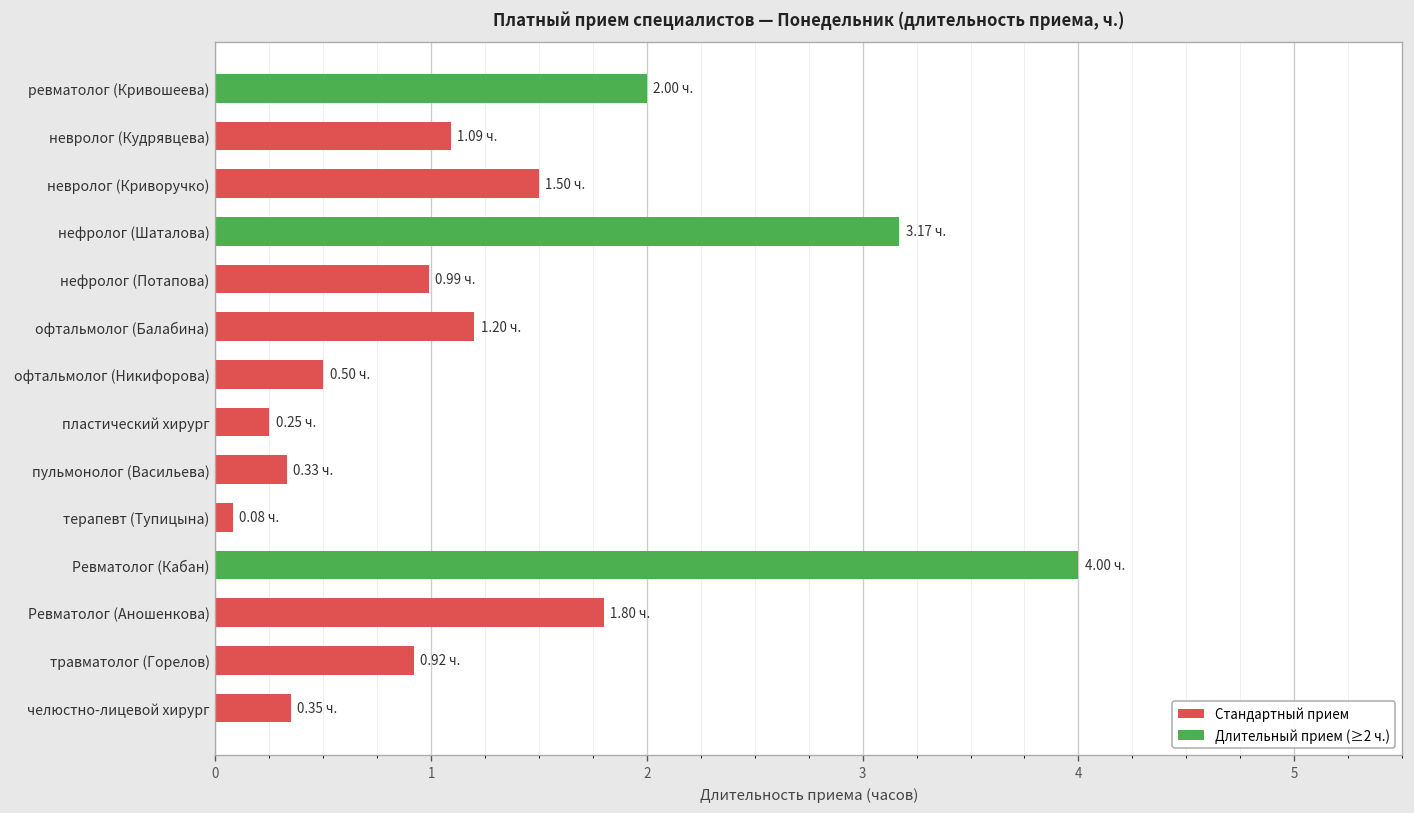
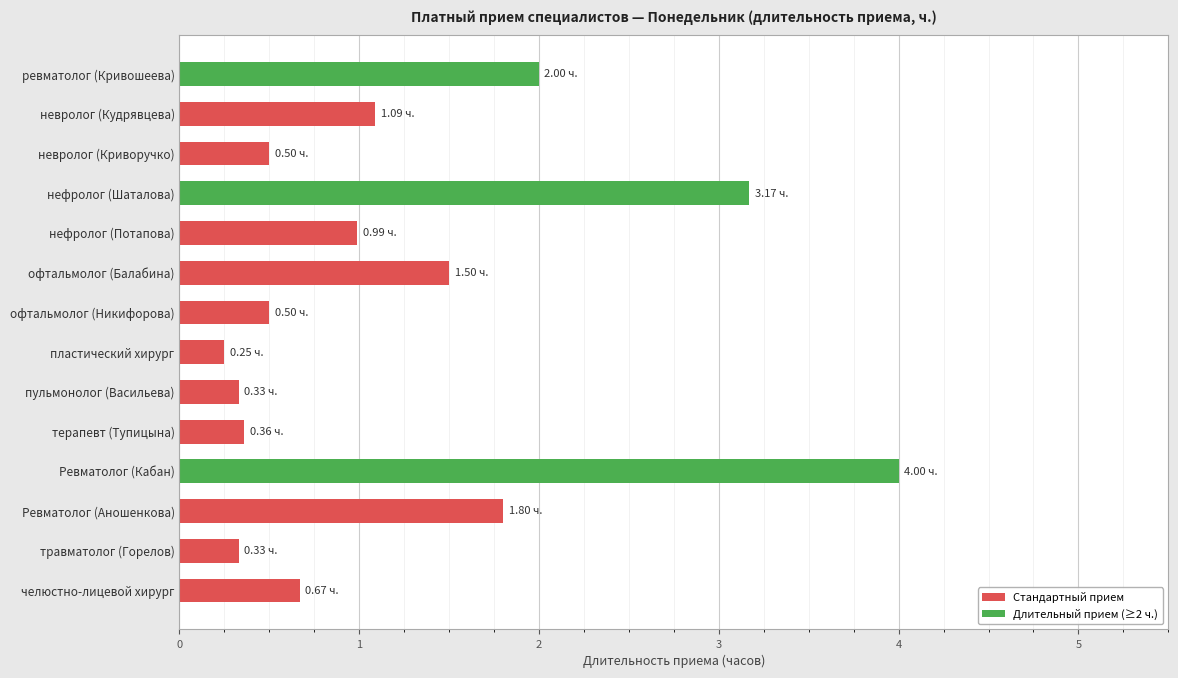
  {
    "ревматолог (Кривошеева)": 2.00,
    "невролог (Кудрявцева)": 1.09,
-   "невролог (Криворучко)": 1.50,
+   "невролог (Криворучко)": 0.50,
    "нефролог (Шаталова)": 3.17,
    "нефролог (Потапова)": 0.99,
-   "офтальмолог (Балабина)": 1.20,
+   "офтальмолог (Балабина)": 1.50,
    "офтальмолог (Никифорова)": 0.50,
    "пластический хирург": 0.25,
    "пульмонолог (Васильева)": 0.33,
-   "терапевт (Тупицына)": 0.08,
+   "терапевт (Тупицына)": 0.36,
    "Ревматолог (Кабан)": 4.00,
    "Ревматолог (Аношенкова)": 1.80,
-   "травматолог (Горелов)": 0.92,
-   "челюстно-лицевой хирург": 0.35
+   "травматолог (Горелов)": 0.33,
+   "челюстно-лицевой хирург": 0.67
  }
